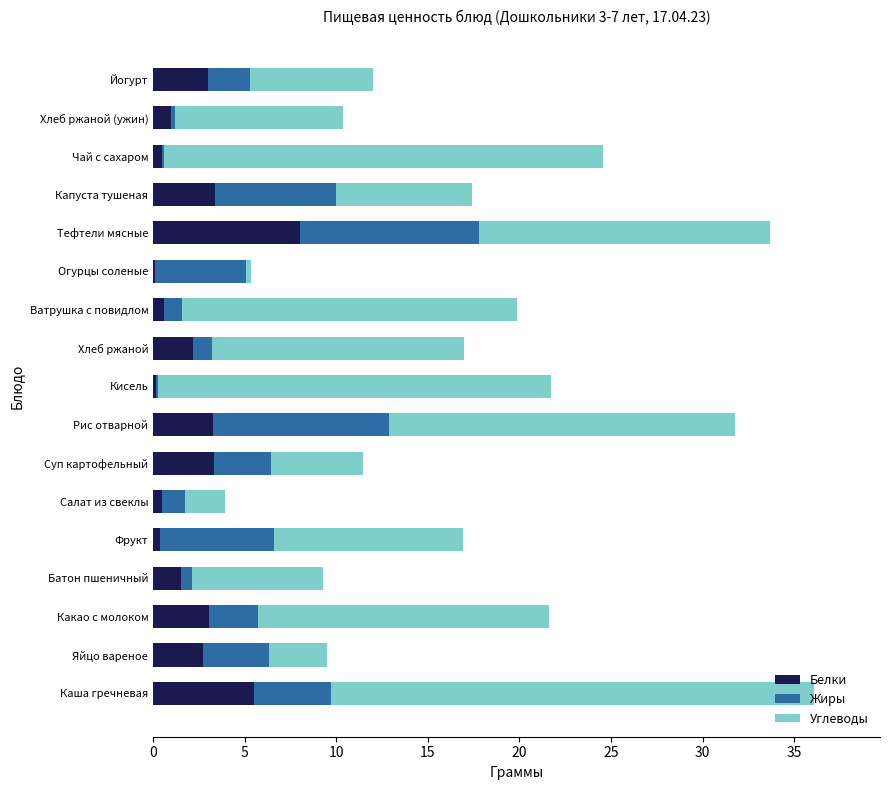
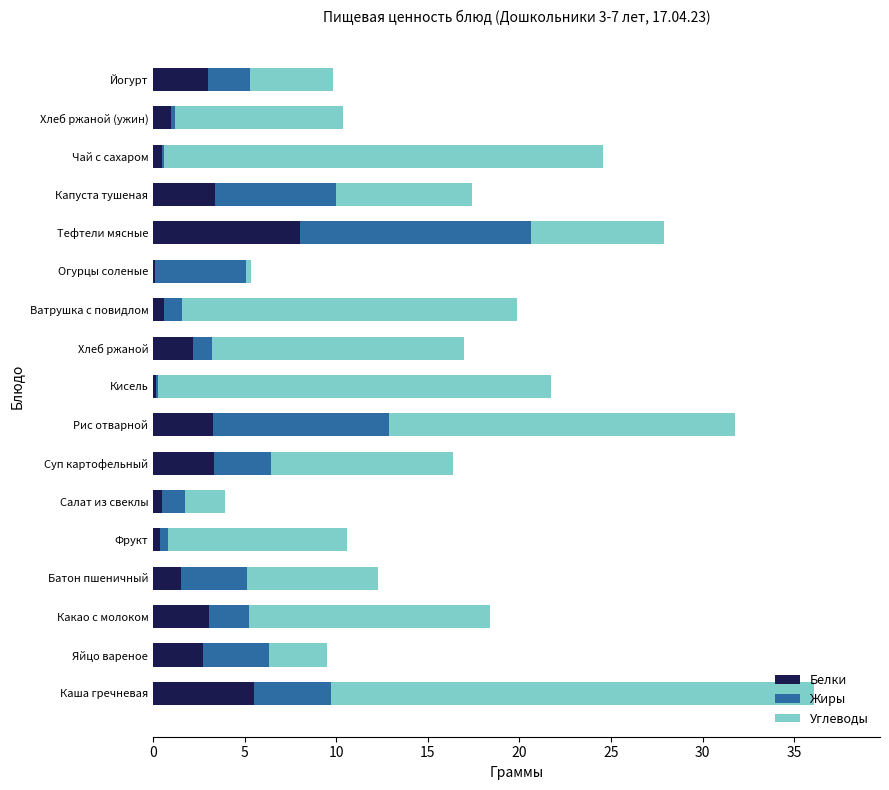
  {
    "Белки": {
      "Йогурт": 3.0,
      "Хлеб ржаной (ужин)": 1.0,
      "Чай с сахаром": 0.5,
      "Капуста тушеная": 3.4,
      "Тефтели мясные": 8.0,
      "Ватрушка с повидлом": 0.6,
      "Хлеб ржаной": 2.2,
      "Кисель": 0.2,
      "Рис отварной": 3.3,
      "Суп картофельный": 3.3,
      "Салат из свеклы": 0.5,
      "Фрукт": 0.4,
      "Батон пшеничный": 1.5,
      "Какао с молоком": 3.1,
      "Яйцо вареное": 2.7,
      "Каша гречневая": 5.5
    },
    "Жиры": {
      "Йогурт": 2.3,
      "Хлеб ржаной (ужин)": 0.2,
      "Капуста тушеная": 6.6,
-     "Тефтели мясные": 9.8,
+     "Тефтели мясные": 12.6,
      "Огурцы соленые": 5.0,
      "Ватрушка с повидлом": 1.0,
      "Хлеб ржаной": 1.0,
      "Рис отварной": 9.6,
      "Суп картофельный": 3.2,
      "Салат из свеклы": 1.2,
-     "Фрукт": 6.2,
-     "Батон пшеничный": 0.6,
-     "Какао с молоком": 2.7,
+     "Фрукт": 0.4,
+     "Батон пшеничный": 3.6,
+     "Какао с молоком": 2.2,
      "Яйцо вареное": 3.6,
      "Каша гречневая": 4.2
    },
    "Углеводы": {
-     "Йогурт": 6.7,
+     "Йогурт": 4.5,
      "Хлеб ржаной (ужин)": 9.2,
      "Чай с сахаром": 24.0,
      "Капуста тушеная": 7.4,
-     "Тефтели мясные": 15.9,
+     "Тефтели мясные": 7.2,
      "Огурцы соленые": 0.3,
      "Ватрушка с повидлом": 18.3,
      "Хлеб ржаной": 13.8,
      "Кисель": 21.4,
      "Рис отварной": 18.9,
-     "Суп картофельный": 5.0,
+     "Суп картофельный": 9.9,
      "Салат из свеклы": 2.2,
-     "Фрукт": 10.3,
+     "Фрукт": 9.8,
      "Батон пшеничный": 7.2,
-     "Какао с молоком": 15.9,
+     "Какао с молоком": 13.2,
      "Яйцо вареное": 3.2,
      "Каша гречневая": 26.4
    }
  }
